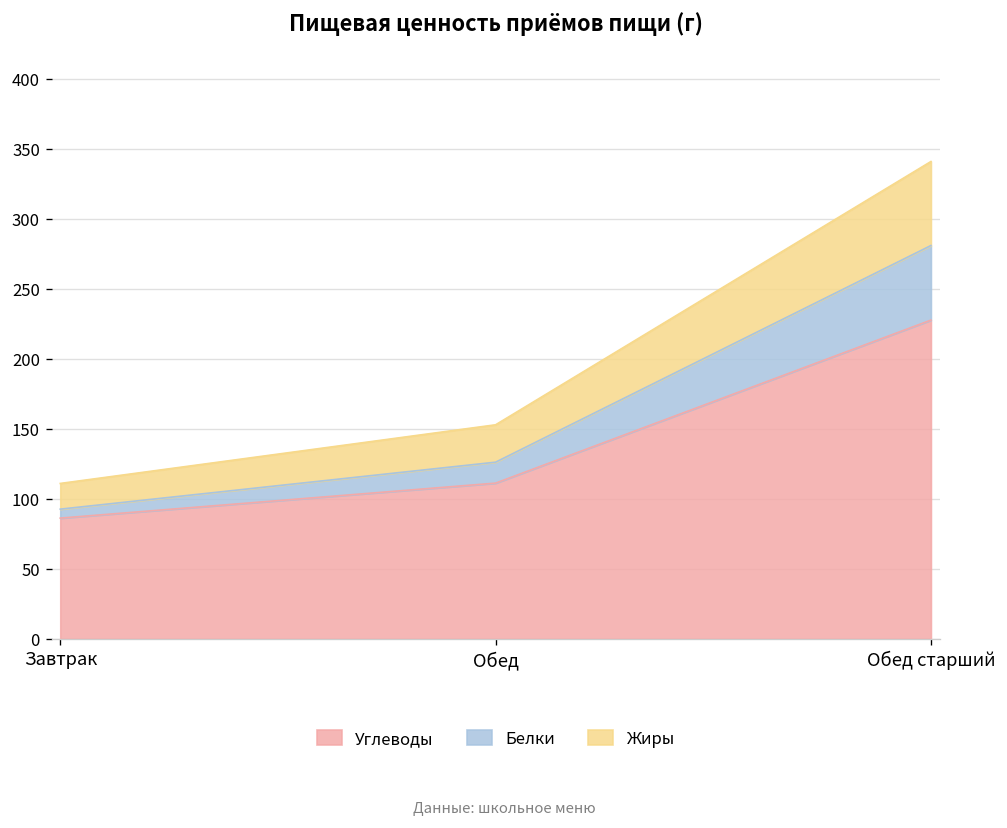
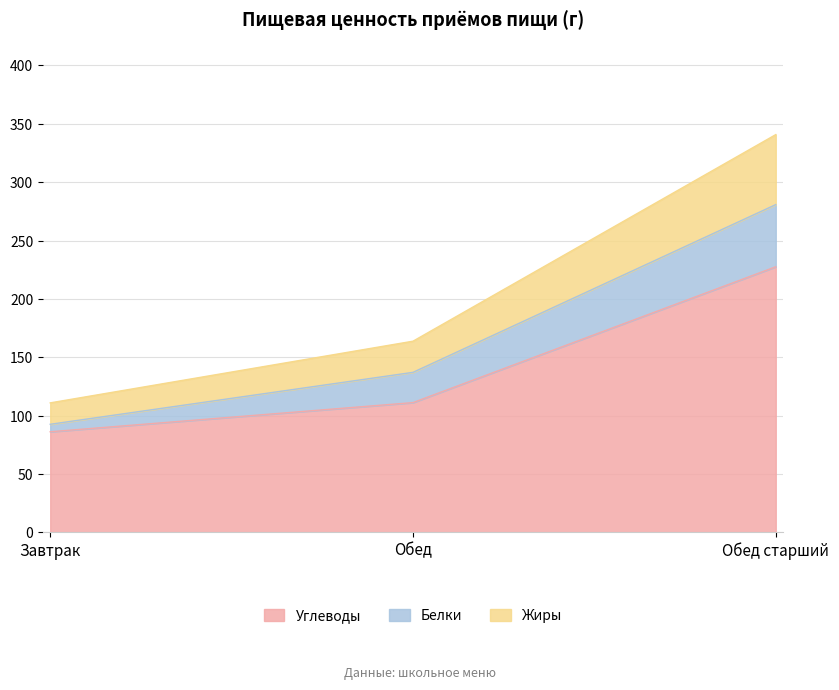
  {
    "Белки": {
      "Завтрак": 6,
-     "Обед": 15,
+     "Обед": 26,
      "Обед старший": 53
    }
  }
